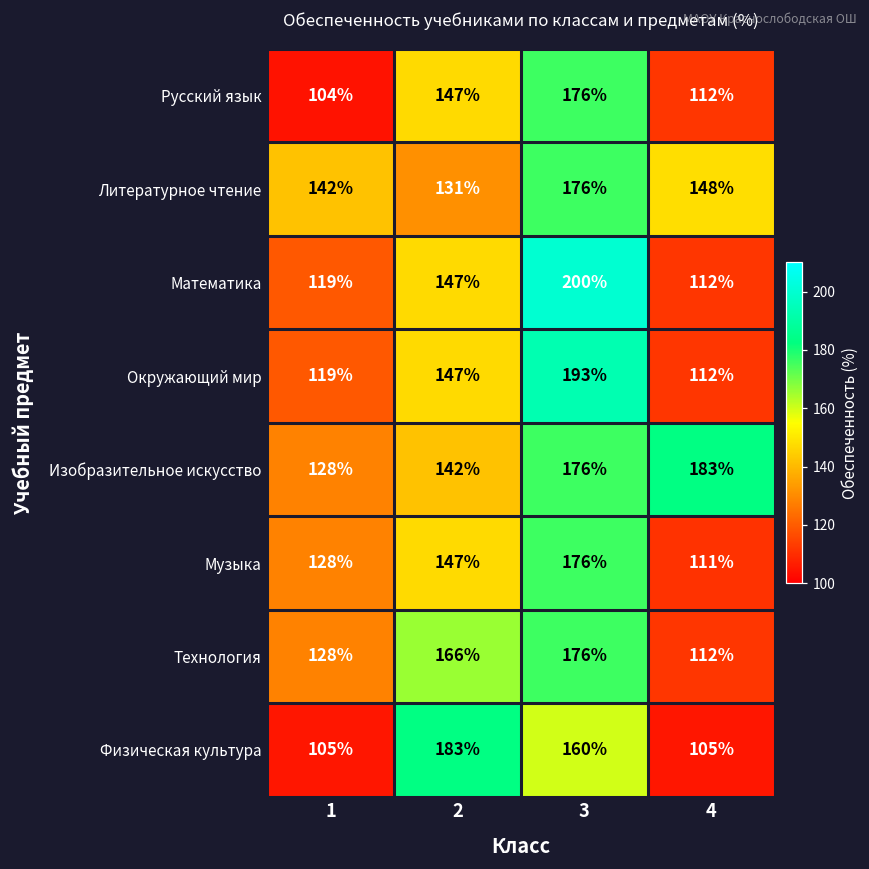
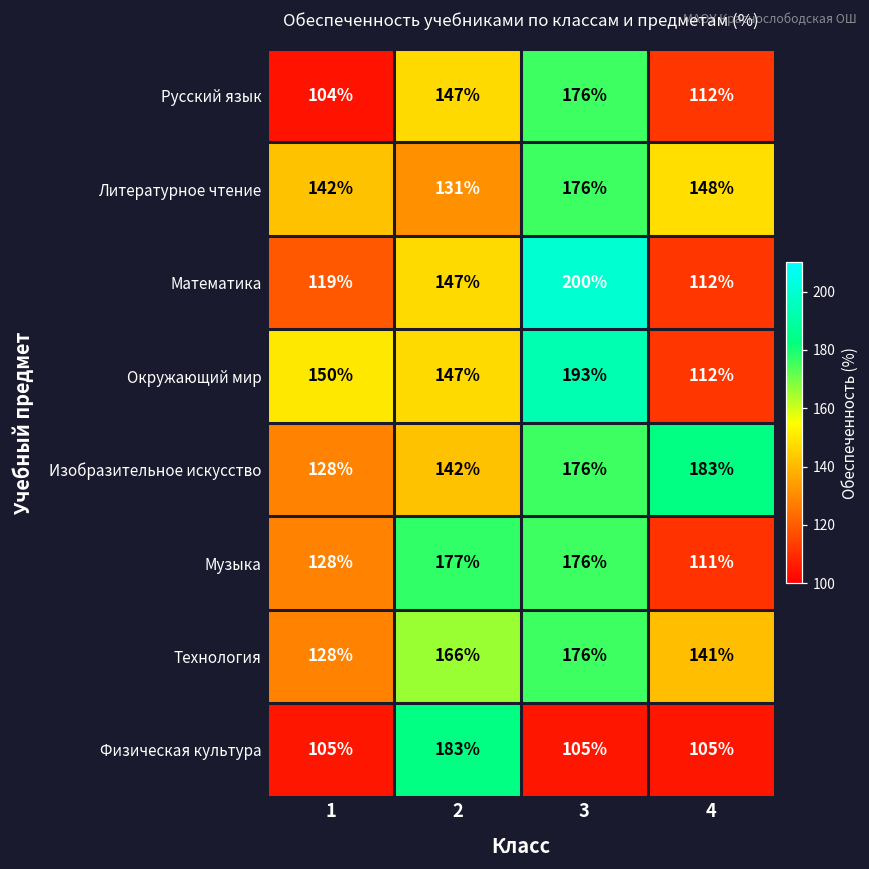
  {
    "Русский язык": {
      "1": "104%",
      "2": "147%",
      "3": "176%",
      "4": "112%"
    },
    "Литературное чтение": {
      "1": "142%",
      "2": "131%",
      "3": "176%",
      "4": "148%"
    },
    "Математика": {
      "1": "119%",
      "2": "147%",
      "3": "200%",
      "4": "112%"
    },
    "Окружающий мир": {
-     "1": "119%",
+     "1": "150%",
      "2": "147%",
      "3": "193%",
      "4": "112%"
    },
    "Изобразительное искусство": {
      "1": "128%",
      "2": "142%",
      "3": "176%",
      "4": "183%"
    },
    "Музыка": {
      "1": "128%",
-     "2": "147%",
+     "2": "177%",
      "3": "176%",
      "4": "111%"
    },
    "Технология": {
      "1": "128%",
      "2": "166%",
      "3": "176%",
-     "4": "112%"
+     "4": "141%"
    },
    "Физическая культура": {
      "1": "105%",
      "2": "183%",
-     "3": "160%",
+     "3": "105%",
      "4": "105%"
    }
  }
